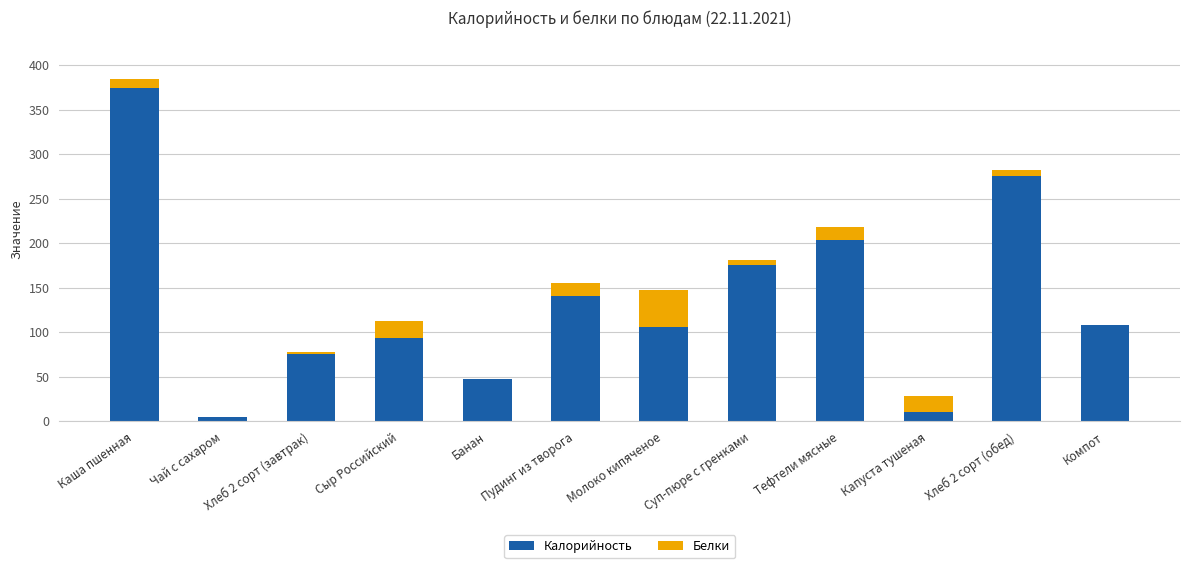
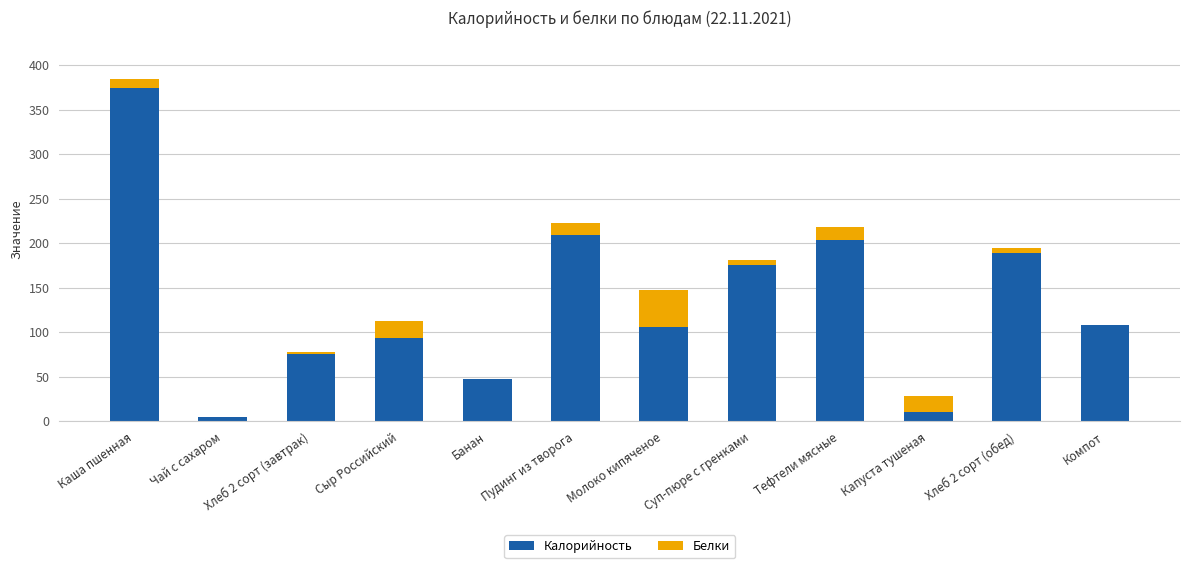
  {
    "Калорийность": {
      "Каша пшенная": 370,
      "Чай с сахаром": 10,
      "Хлеб 2 сорт (завтрак)": 80,
      "Сыр Российский": 90,
      "Банан": 50,
-     "Пудинг из творога": 140,
+     "Пудинг из творога": 210,
      "Молоко кипяченое": 110,
      "Суп-пюре с гренками": 180,
      "Тефтели мясные": 200,
      "Капуста тушеная": 10,
-     "Хлеб 2 сорт (обед)": 280,
+     "Хлеб 2 сорт (обед)": 190,
      "Компот": 110
    },
    "Белки": {
      "Каша пшенная": 10,
      "Чай с сахаром": 0,
      "Сыр Российский": 20,
      "Банан": 0,
      "Пудинг из творога": 10,
      "Молоко кипяченое": 40,
      "Суп-пюре с гренками": 0,
      "Тефтели мясные": 10,
      "Капуста тушеная": 20,
      "Хлеб 2 сорт (обед)": 10,
      "Компот": 0
    }
  }
